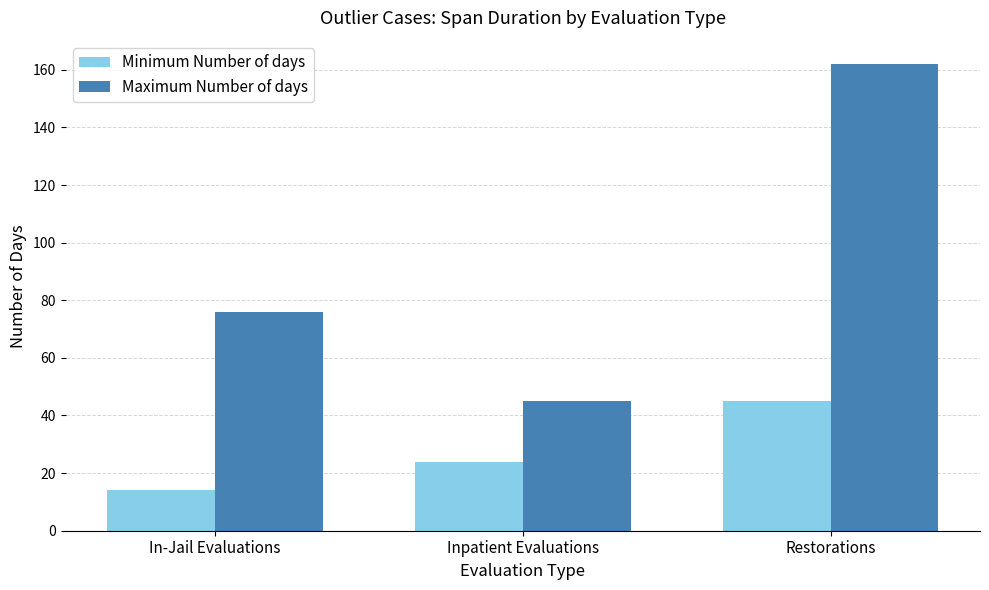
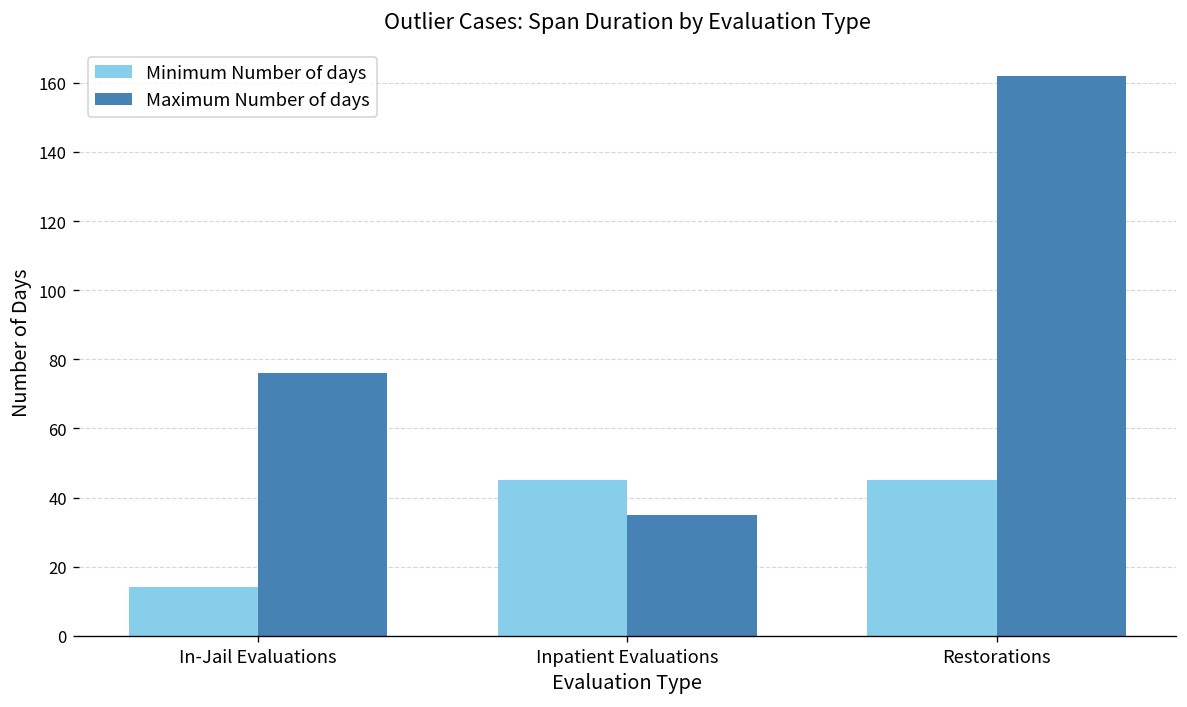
  {
    "Minimum Number of days": {
      "In-Jail Evaluations": 14,
-     "Inpatient Evaluations": 24,
+     "Inpatient Evaluations": 45,
      "Restorations": 45
    },
    "Maximum Number of days": {
      "In-Jail Evaluations": 76,
-     "Inpatient Evaluations": 45,
+     "Inpatient Evaluations": 35,
      "Restorations": 162
    }
  }
